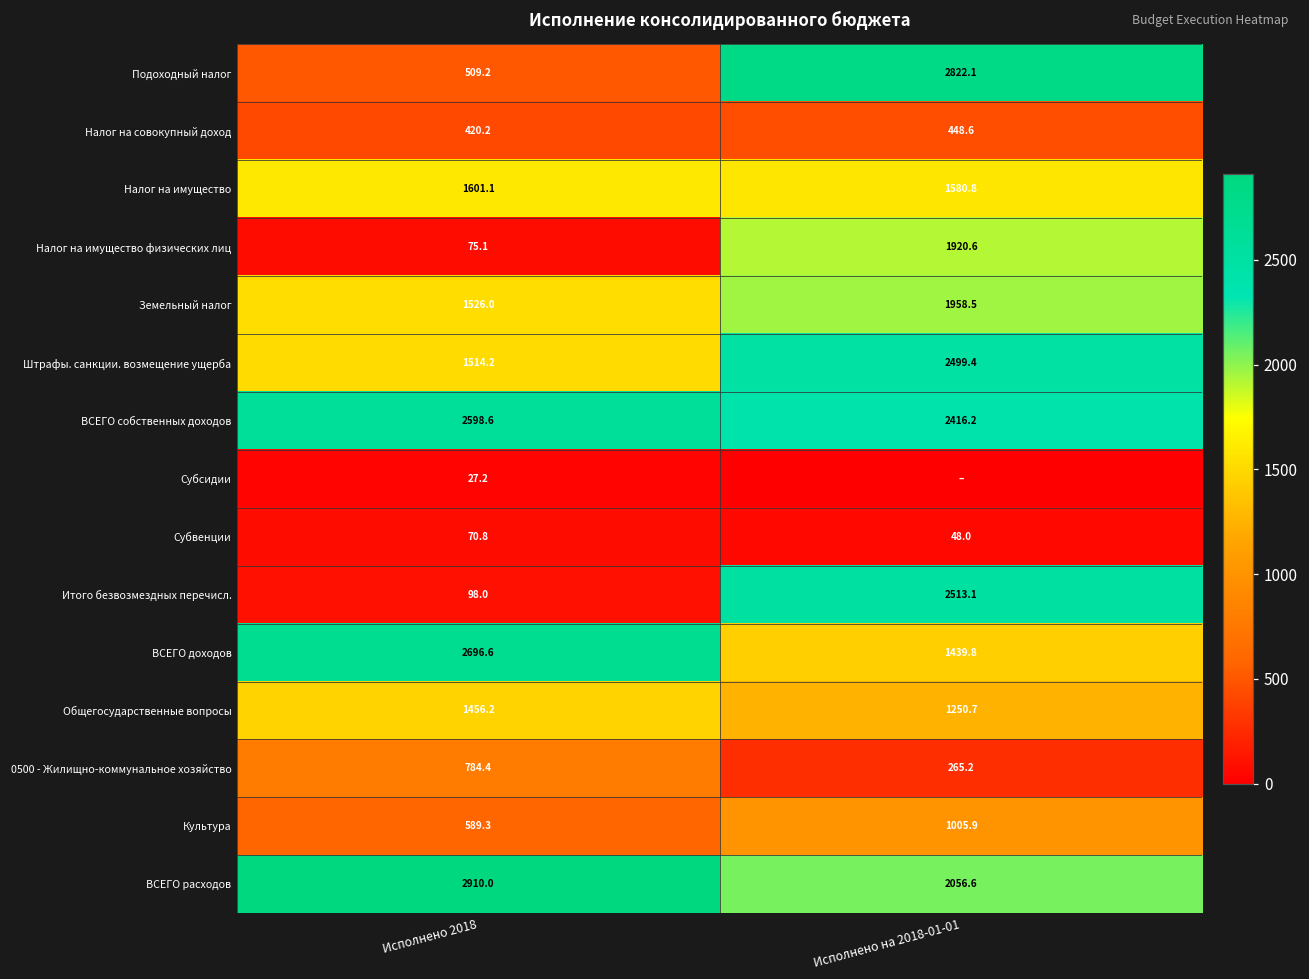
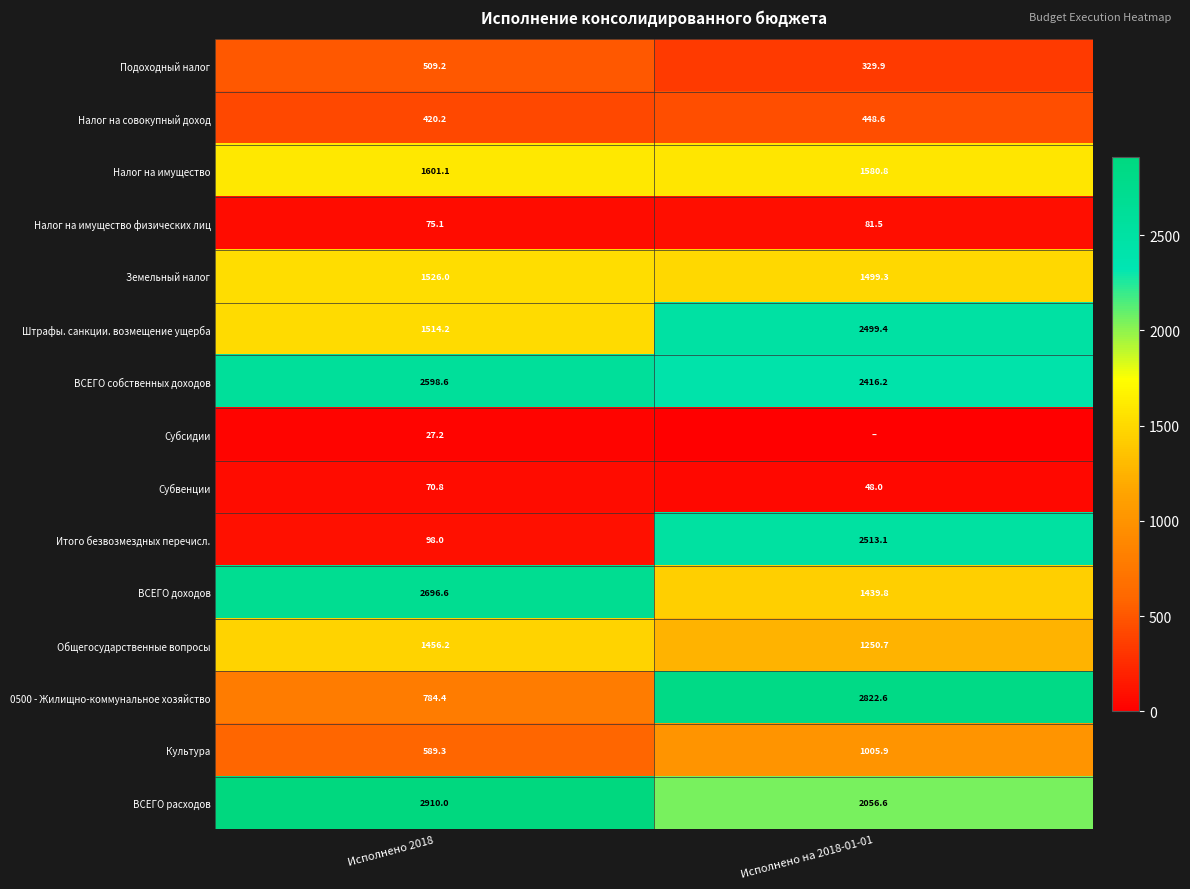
  {
    "Подоходный налог": {
      "Исполнено 2018": 509.2,
-     "Исполнено на 2018-01-01": 2822.1
+     "Исполнено на 2018-01-01": 329.9
    },
    "Налог на совокупный доход": {
      "Исполнено 2018": 420.2,
      "Исполнено на 2018-01-01": 448.6
    },
    "Налог на имущество": {
      "Исполнено 2018": 1601.1,
      "Исполнено на 2018-01-01": 1580.8
    },
    "Налог на имущество физических лиц": {
      "Исполнено 2018": 75.1,
-     "Исполнено на 2018-01-01": 1920.6
+     "Исполнено на 2018-01-01": 81.5
    },
    "Земельный налог": {
      "Исполнено 2018": 1526.0,
-     "Исполнено на 2018-01-01": 1958.5
+     "Исполнено на 2018-01-01": 1499.3
    },
    "Штрафы. санкции. возмещение ущерба": {
      "Исполнено 2018": 1514.2,
      "Исполнено на 2018-01-01": 2499.4
    },
    "ВСЕГО собственных доходов": {
      "Исполнено 2018": 2598.6,
      "Исполнено на 2018-01-01": 2416.2
    },
    "Субсидии": {
      "Исполнено 2018": 27.2
    },
    "Субвенции": {
      "Исполнено 2018": 70.8,
      "Исполнено на 2018-01-01": 48.0
    },
    "Итого безвозмездных перечисл.": {
      "Исполнено 2018": 98.0,
      "Исполнено на 2018-01-01": 2513.1
    },
    "ВСЕГО доходов": {
      "Исполнено 2018": 2696.6,
      "Исполнено на 2018-01-01": 1439.8
    },
    "Общегосударственные вопросы": {
      "Исполнено 2018": 1456.2,
      "Исполнено на 2018-01-01": 1250.7
    },
    "0500 - Жилищно-коммунальное хозяйство": {
      "Исполнено 2018": 784.4,
-     "Исполнено на 2018-01-01": 265.2
+     "Исполнено на 2018-01-01": 2822.6
    },
    "Культура": {
      "Исполнено 2018": 589.3,
      "Исполнено на 2018-01-01": 1005.9
    },
    "ВСЕГО расходов": {
      "Исполнено 2018": 2910.0,
      "Исполнено на 2018-01-01": 2056.6
    }
  }
